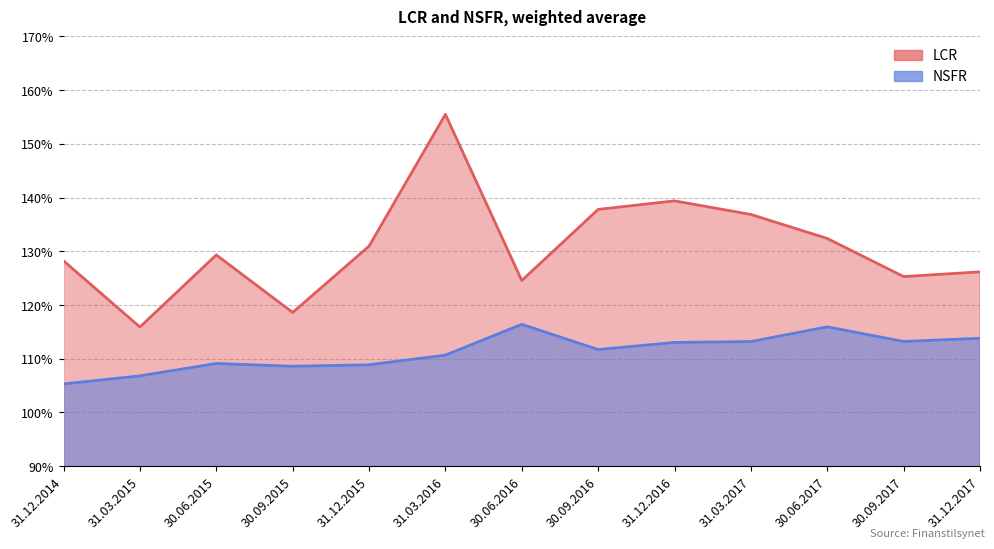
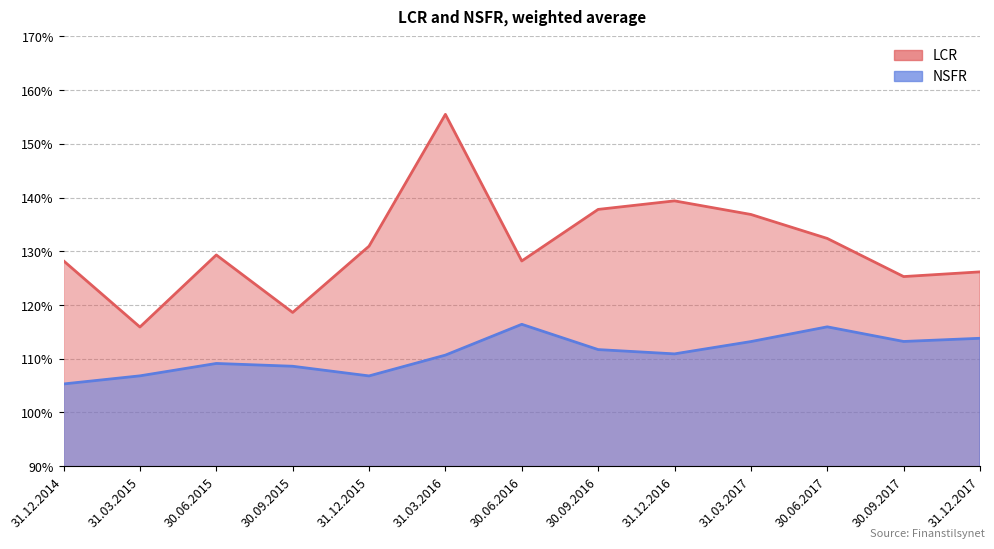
  {
    "LCR": {
      "31.12.2014": "128%",
      "31.03.2015": "116%",
      "30.06.2015": "129%",
      "30.09.2015": "119%",
      "31.12.2015": "131%",
      "31.03.2016": "155%",
-     "30.06.2016": "125%",
+     "30.06.2016": "128%",
      "30.09.2016": "138%",
      "31.12.2016": "139%",
      "31.03.2017": "137%",
      "30.06.2017": "132%",
      "30.09.2017": "125%",
      "31.12.2017": "126%"
    },
    "NSFR": {
      "31.12.2014": "105%",
      "31.03.2015": "107%",
      "30.06.2015": "109%",
      "30.09.2015": "109%",
-     "31.12.2015": "109%",
+     "31.12.2015": "107%",
      "31.03.2016": "111%",
      "30.06.2016": "116%",
      "30.09.2016": "112%",
-     "31.12.2016": "113%",
+     "31.12.2016": "111%",
      "31.03.2017": "113%",
      "30.06.2017": "116%",
      "30.09.2017": "113%",
      "31.12.2017": "114%"
    }
  }
